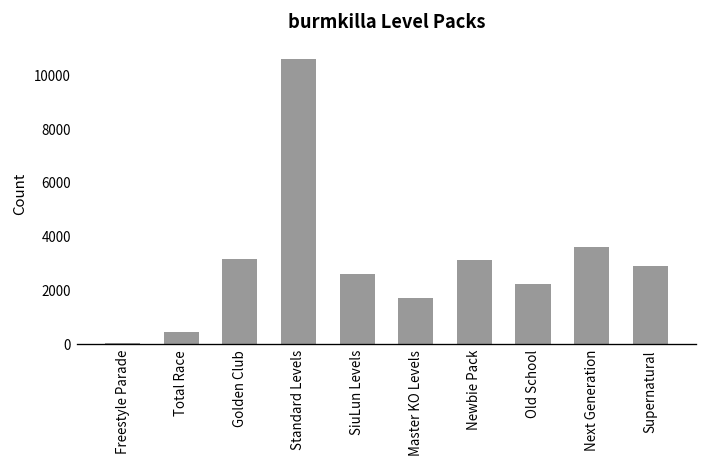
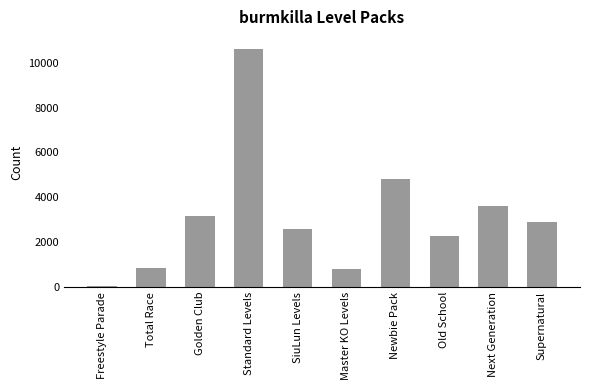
  {
-   "Total Race": 500,
+   "Total Race": 800,
    "Golden Club": 3200,
    "Standard Levels": 10600,
    "SiuLun Levels": 2600,
-   "Master KO Levels": 1700,
-   "Newbie Pack": 3100,
+   "Master KO Levels": 800,
+   "Newbie Pack": 4800,
    "Old School": 2200,
    "Next Generation": 3600,
    "Supernatural": 2900
  }
